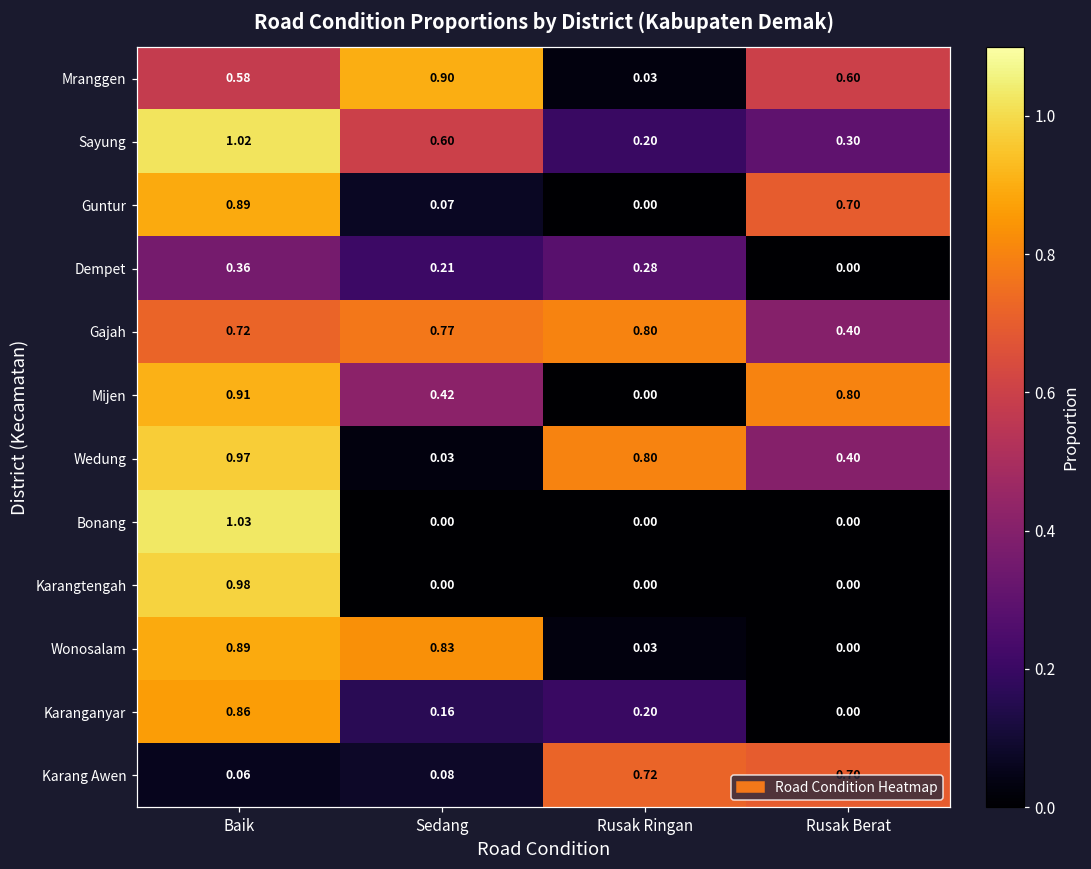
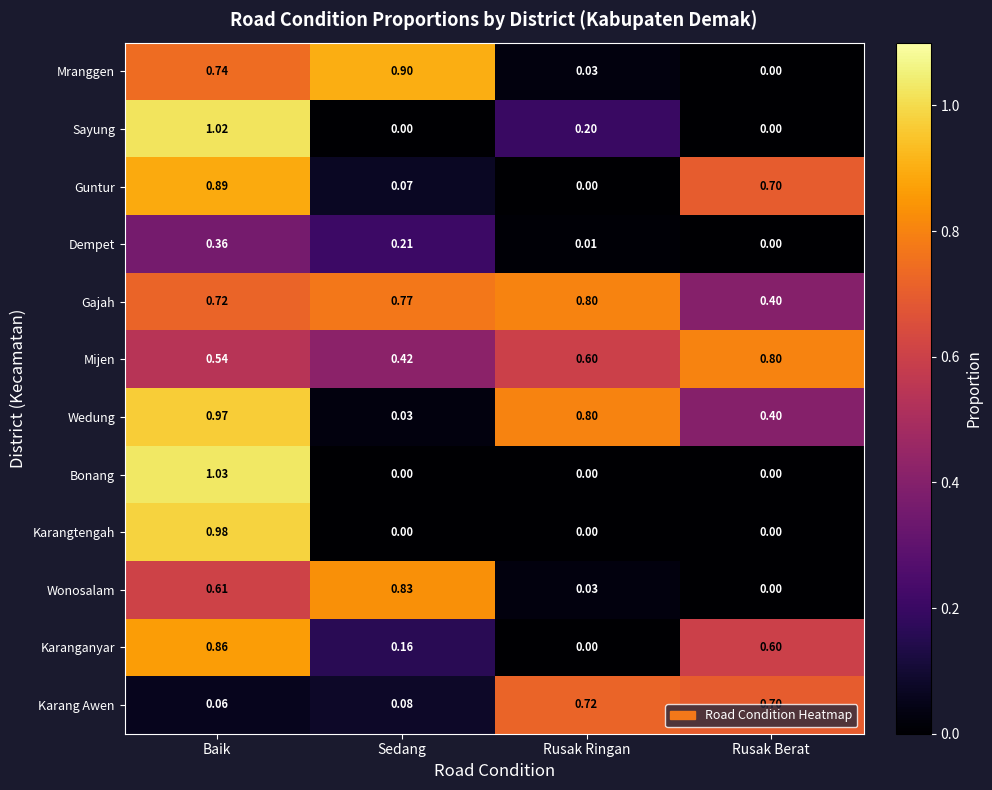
  {
    "Mranggen": {
-     "Baik": 0.58,
+     "Baik": 0.74,
      "Sedang": 0.90,
      "Rusak Ringan": 0.03,
-     "Rusak Berat": 0.60
+     "Rusak Berat": 0.00
    },
    "Sayung": {
      "Baik": 1.02,
-     "Sedang": 0.60,
+     "Sedang": 0.00,
      "Rusak Ringan": 0.20,
-     "Rusak Berat": 0.30
+     "Rusak Berat": 0.00
    },
    "Guntur": {
      "Baik": 0.89,
      "Sedang": 0.07,
      "Rusak Ringan": 0.00,
      "Rusak Berat": 0.70
    },
    "Dempet": {
      "Baik": 0.36,
      "Sedang": 0.21,
-     "Rusak Ringan": 0.28,
+     "Rusak Ringan": 0.01,
      "Rusak Berat": 0.00
    },
    "Gajah": {
      "Baik": 0.72,
      "Sedang": 0.77,
      "Rusak Ringan": 0.80,
      "Rusak Berat": 0.40
    },
    "Mijen": {
-     "Baik": 0.91,
+     "Baik": 0.54,
      "Sedang": 0.42,
-     "Rusak Ringan": 0.00,
+     "Rusak Ringan": 0.60,
      "Rusak Berat": 0.80
    },
    "Wedung": {
      "Baik": 0.97,
      "Sedang": 0.03,
      "Rusak Ringan": 0.80,
      "Rusak Berat": 0.40
    },
    "Bonang": {
      "Baik": 1.03,
      "Sedang": 0.00,
      "Rusak Ringan": 0.00,
      "Rusak Berat": 0.00
    },
    "Karangtengah": {
      "Baik": 0.98,
      "Sedang": 0.00,
      "Rusak Ringan": 0.00,
      "Rusak Berat": 0.00
    },
    "Wonosalam": {
-     "Baik": 0.89,
+     "Baik": 0.61,
      "Sedang": 0.83,
      "Rusak Ringan": 0.03,
      "Rusak Berat": 0.00
    },
    "Karanganyar": {
      "Baik": 0.86,
      "Sedang": 0.16,
-     "Rusak Ringan": 0.20,
-     "Rusak Berat": 0.00
+     "Rusak Ringan": 0.00,
+     "Rusak Berat": 0.60
    },
    "Karang Awen": {
      "Baik": 0.06,
      "Sedang": 0.08,
      "Rusak Ringan": 0.72
    }
  }
